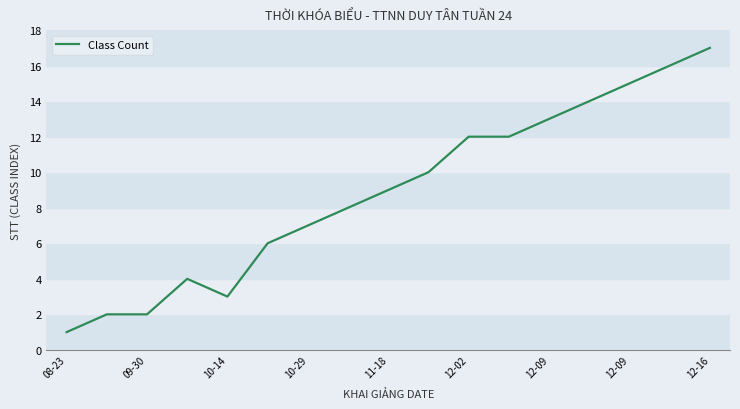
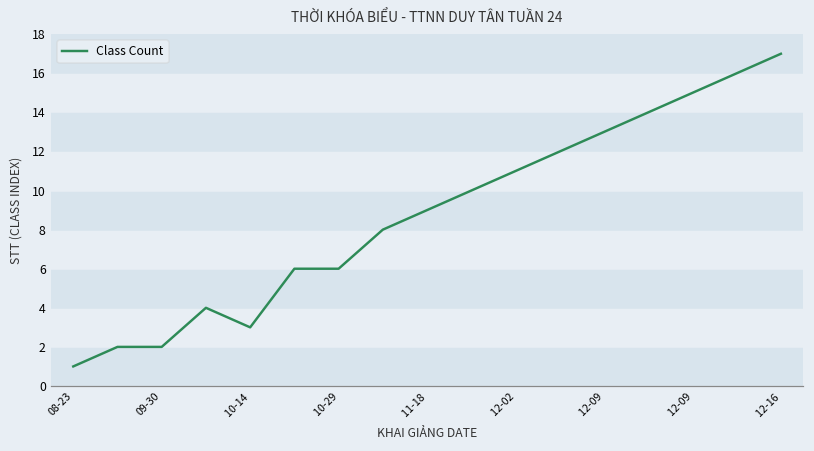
  {
    "08-23": 1,
    "09-30": 2,
    "10-14": 3,
-   "10-29": 7,
+   "10-29": 6,
    "11-18": 9,
-   "12-02": 12,
+   "12-02": 11,
    "12-16": 17
  }
